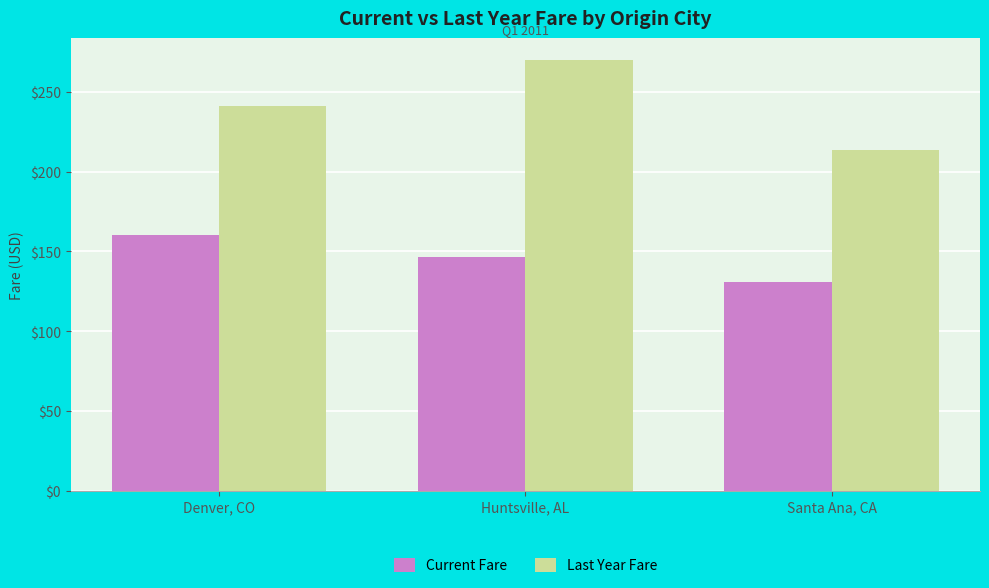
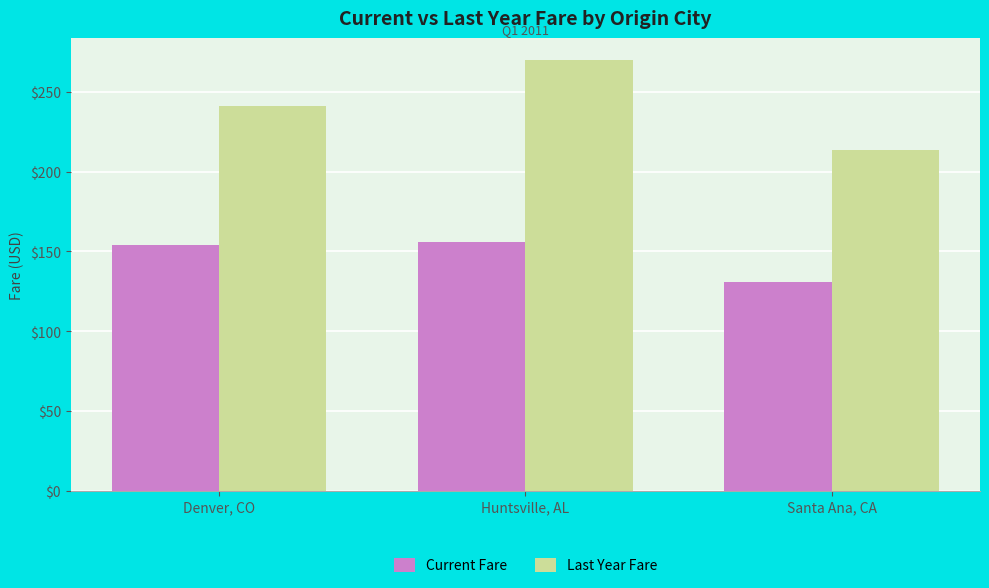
  {
    "Current Fare": {
-     "Denver, CO": "$160",
-     "Huntsville, AL": "$147",
+     "Denver, CO": "$154",
+     "Huntsville, AL": "$156",
      "Santa Ana, CA": "$131"
    },
    "Last Year Fare": {
      "Denver, CO": "$241",
      "Huntsville, AL": "$270",
      "Santa Ana, CA": "$214"
    }
  }
